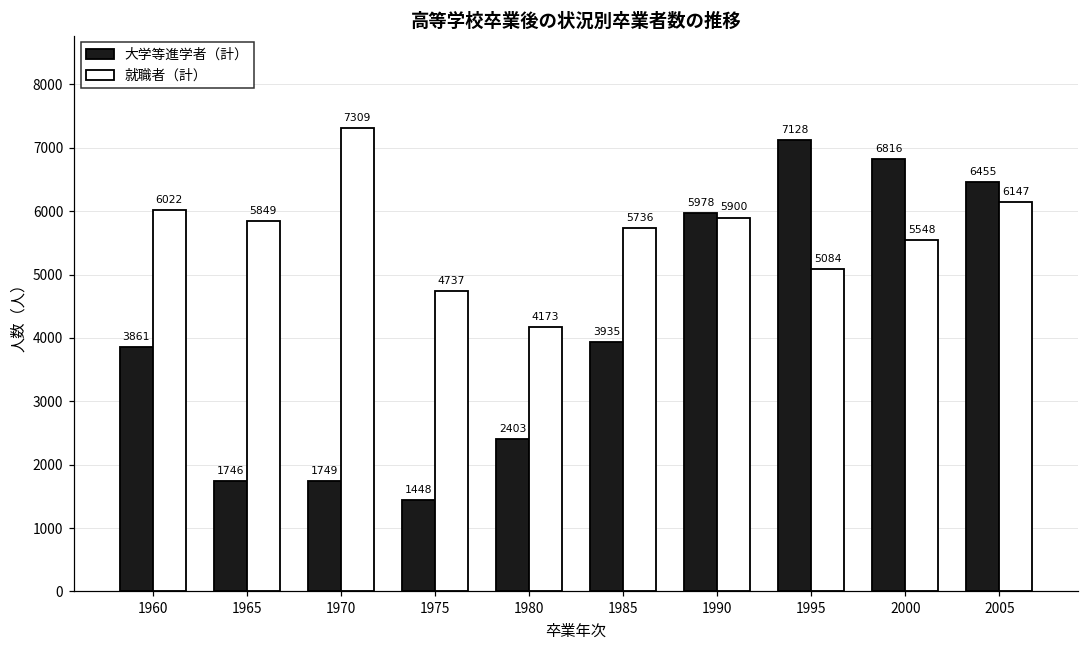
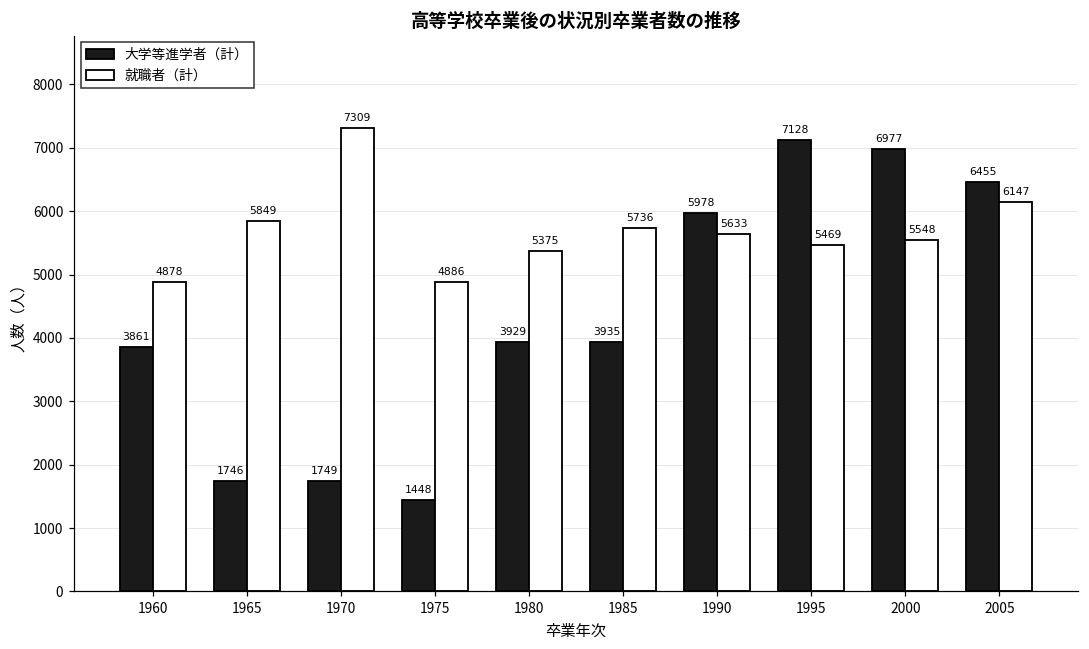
  {
    "大学等進学者（計）": {
      "1960": 3861,
      "1965": 1746,
      "1970": 1749,
      "1975": 1448,
-     "1980": 2403,
+     "1980": 3929,
      "1985": 3935,
      "1990": 5978,
      "1995": 7128,
-     "2000": 6816,
+     "2000": 6977,
      "2005": 6455
    },
    "就職者（計）": {
-     "1960": 6022,
+     "1960": 4878,
      "1965": 5849,
      "1970": 7309,
-     "1975": 4737,
-     "1980": 4173,
+     "1975": 4886,
+     "1980": 5375,
      "1985": 5736,
-     "1990": 5900,
-     "1995": 5084,
+     "1990": 5633,
+     "1995": 5469,
      "2000": 5548,
      "2005": 6147
    }
  }
